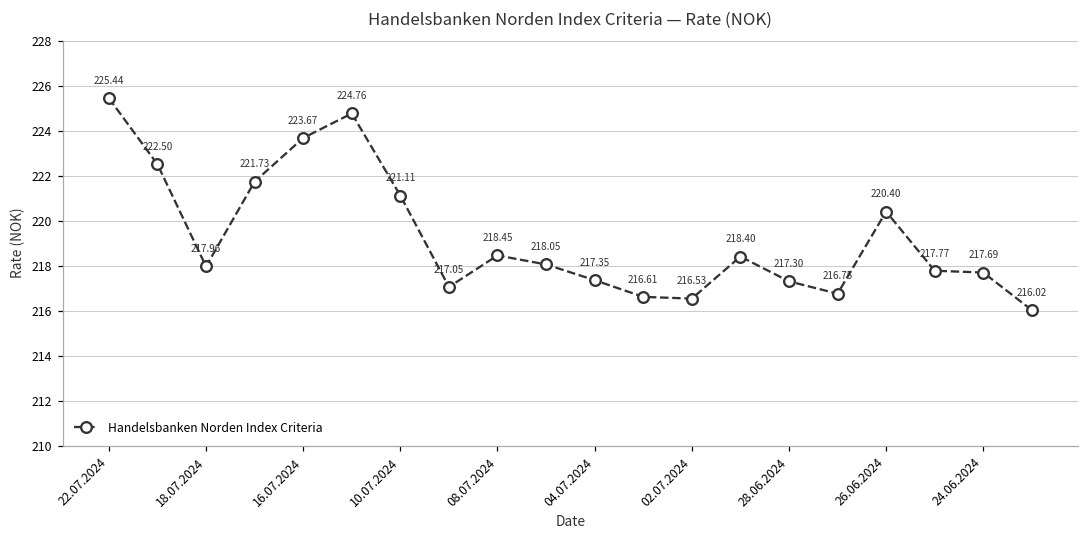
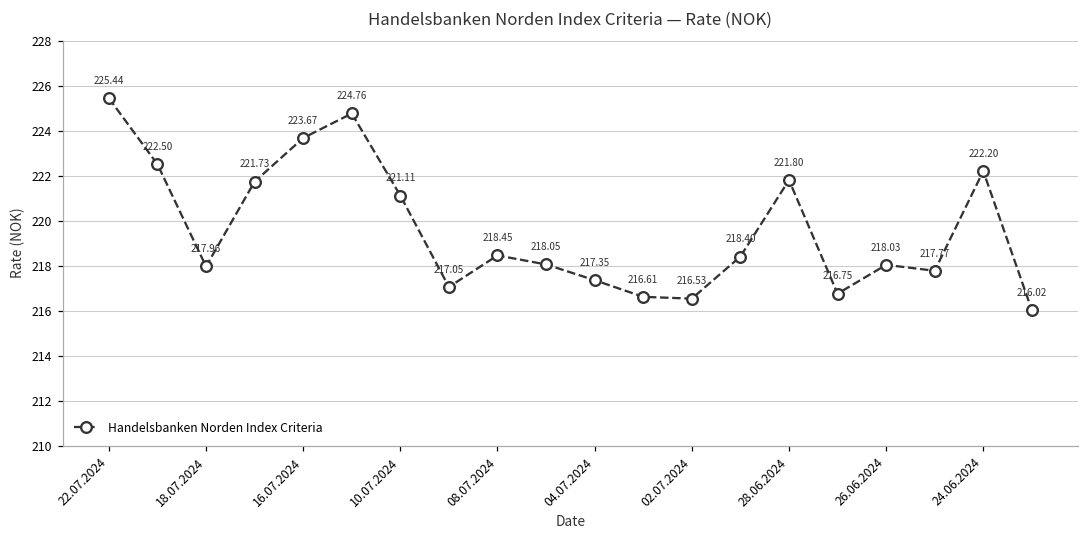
  {
    "22.07.2024": 225.44,
    "18.07.2024": 217.96,
    "16.07.2024": 223.67,
    "10.07.2024": 221.11,
    "08.07.2024": 218.45,
    "04.07.2024": 217.35,
    "02.07.2024": 216.53,
-   "28.06.2024": 217.30,
-   "26.06.2024": 220.40,
-   "24.06.2024": 217.69
+   "28.06.2024": 221.80,
+   "26.06.2024": 218.03,
+   "24.06.2024": 222.20
  }
